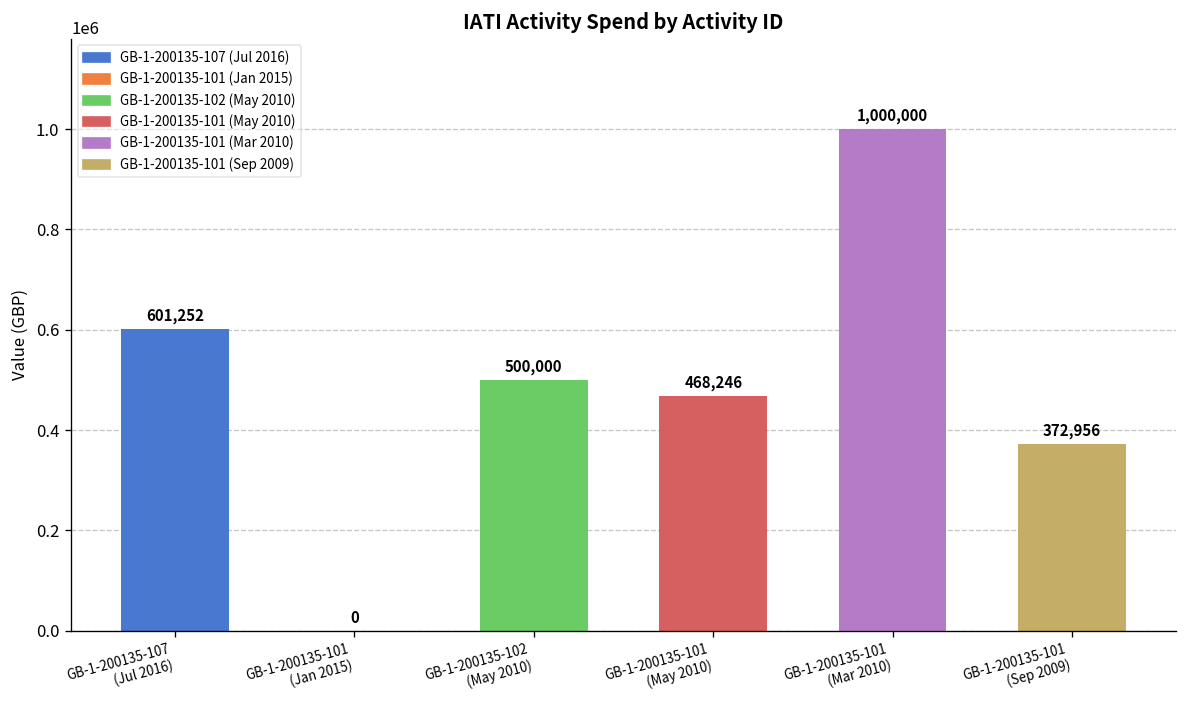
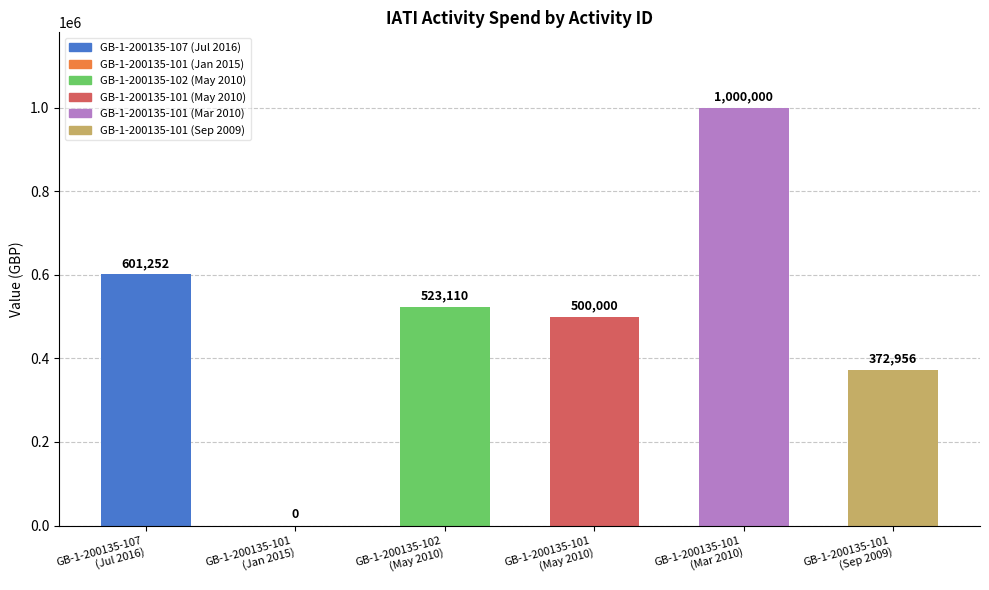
  {
    "GB-1-200135-107 (Jul 2016)": "601,252",
    "GB-1-200135-101 (Jan 2015)": "0",
-   "GB-1-200135-102 (May 2010)": "500,000",
-   "GB-1-200135-101 (May 2010)": "468,246",
+   "GB-1-200135-102 (May 2010)": "523,110",
+   "GB-1-200135-101 (May 2010)": "500,000",
    "GB-1-200135-101 (Mar 2010)": "1,000,000",
    "GB-1-200135-101 (Sep 2009)": "372,956"
  }
